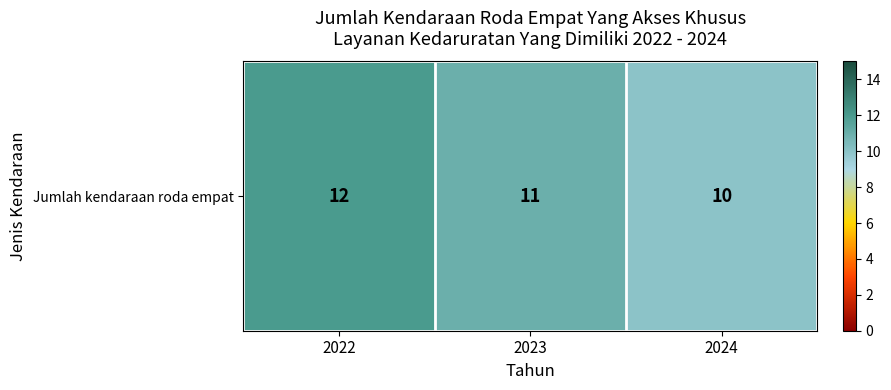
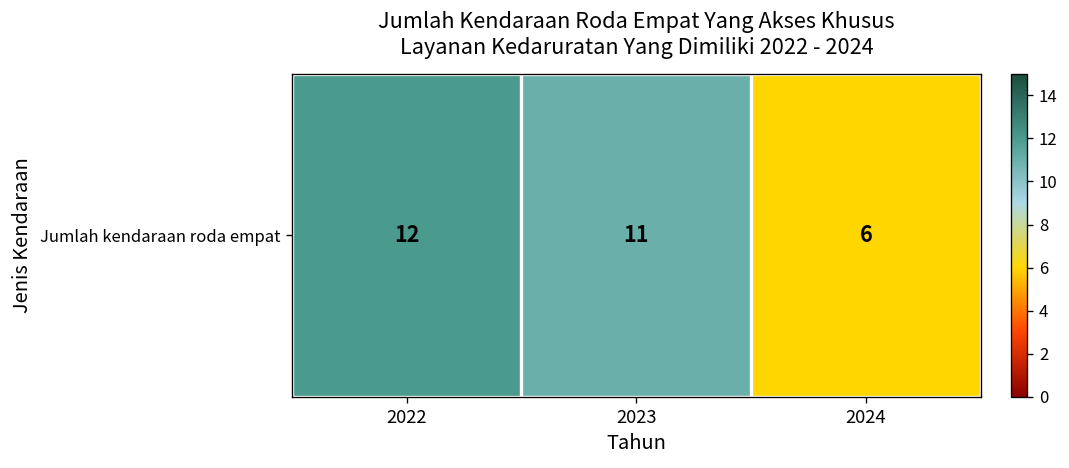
  {
    "Jumlah kendaraan roda empat": {
      "2022": 12,
      "2023": 11,
-     "2024": 10
+     "2024": 6
    }
  }
